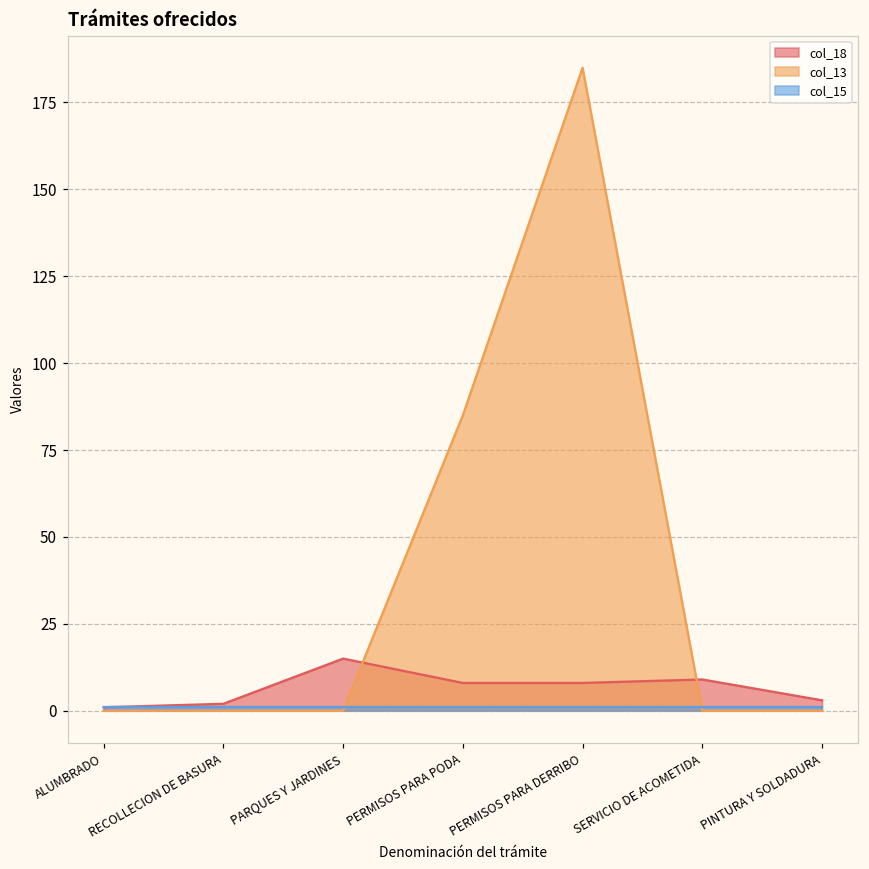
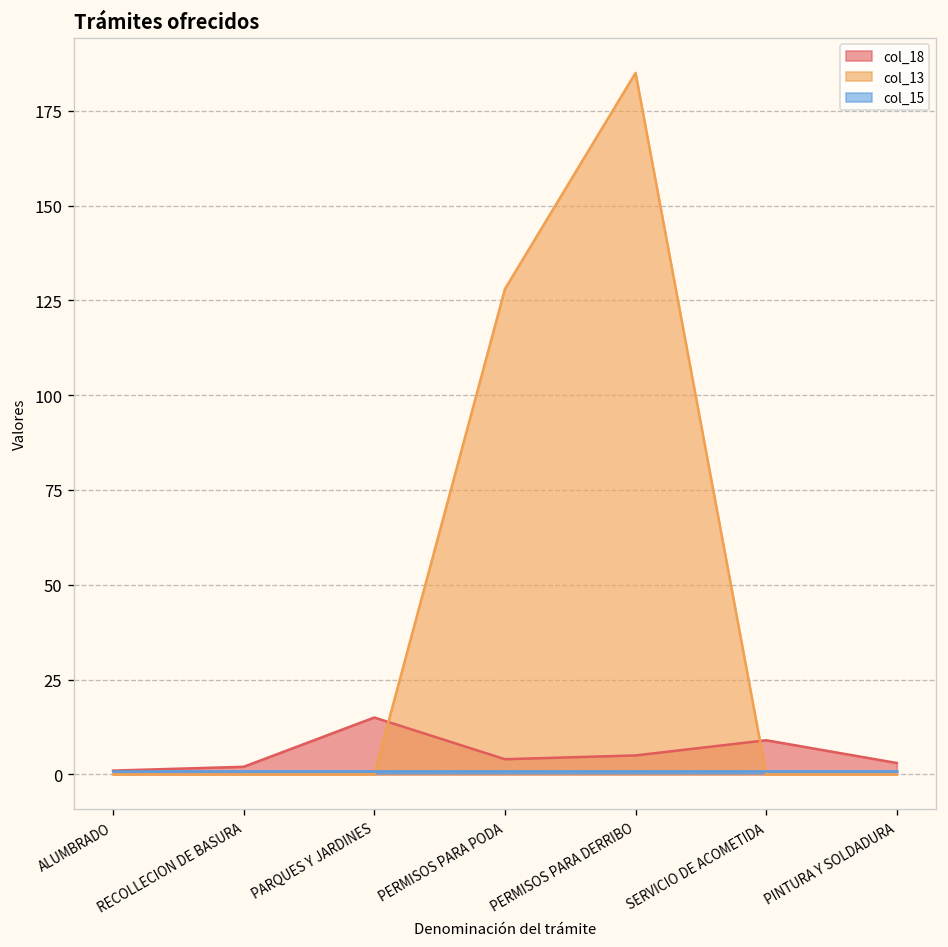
  {
    "col_18": {
      "RECOLLECION DE BASURA": 2,
      "PARQUES Y JARDINES": 15,
-     "PERMISOS PARA PODA": 8,
-     "PERMISOS PARA DERRIBO": 8,
+     "PERMISOS PARA PODA": 4,
+     "PERMISOS PARA DERRIBO": 5,
      "SERVICIO DE ACOMETIDA": 9,
      "PINTURA Y SOLDADURA": 3
    },
    "col_13": {
      "ALUMBRADO": 0,
      "RECOLLECION DE BASURA": 0,
      "PARQUES Y JARDINES": 0,
-     "PERMISOS PARA PODA": 85,
+     "PERMISOS PARA PODA": 128,
      "PERMISOS PARA DERRIBO": 185,
      "SERVICIO DE ACOMETIDA": 0,
      "PINTURA Y SOLDADURA": 0
    },
    "col_15": {
      "RECOLLECION DE BASURA": 1,
      "PARQUES Y JARDINES": 1,
      "PERMISOS PARA PODA": 1,
      "PERMISOS PARA DERRIBO": 1,
      "SERVICIO DE ACOMETIDA": 1,
      "PINTURA Y SOLDADURA": 1
    }
  }
